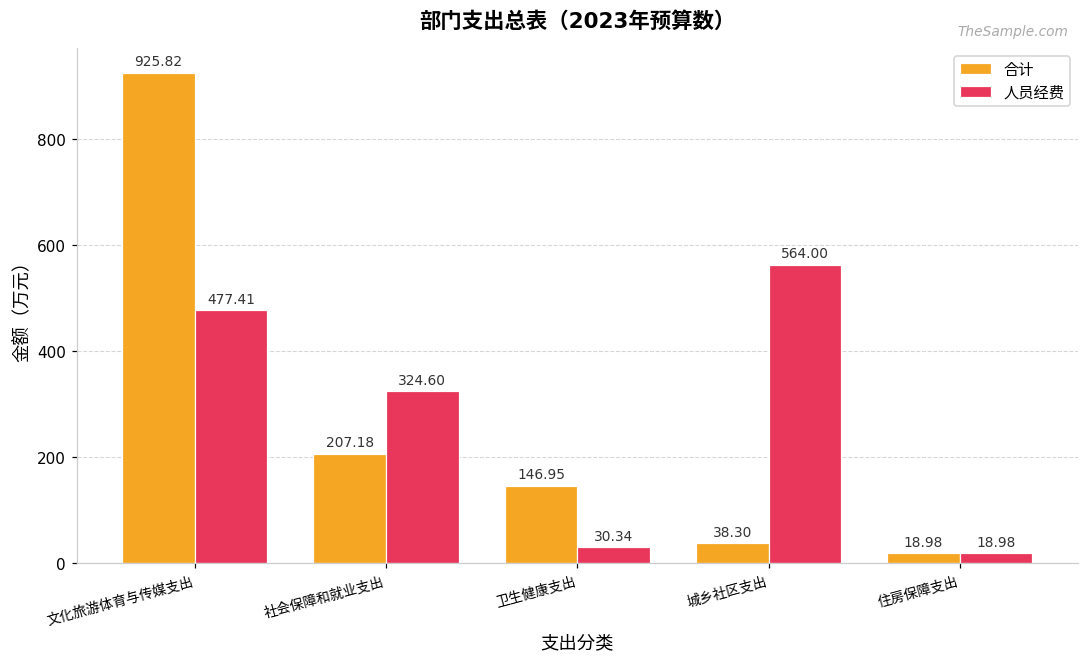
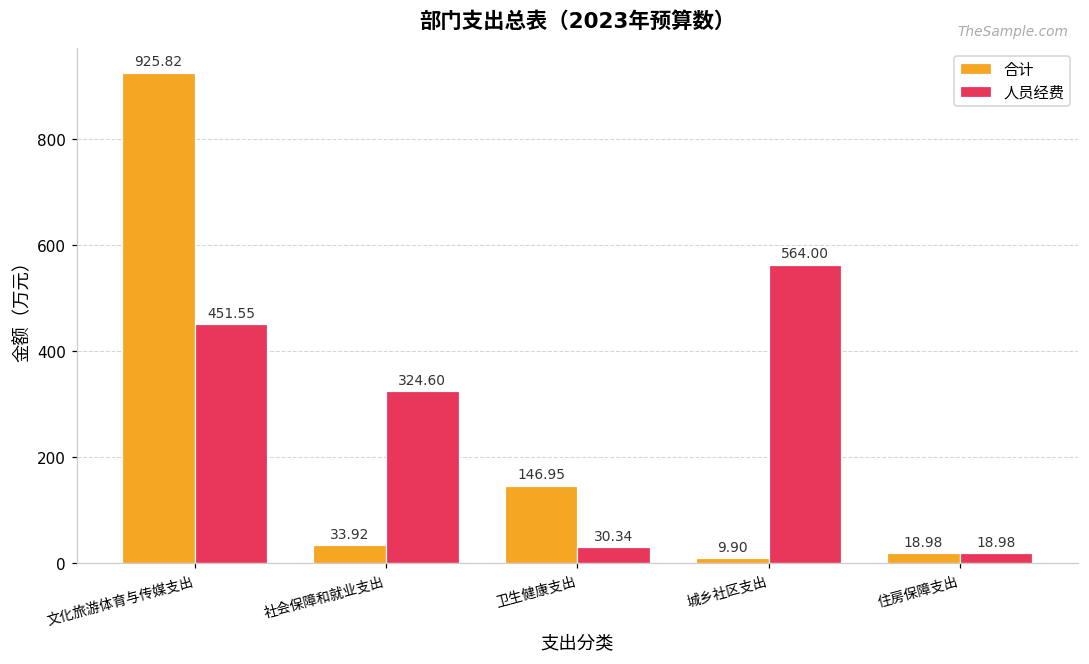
  {
    "合计": {
      "文化旅游体育与传媒支出": 925.82,
-     "社会保障和就业支出": 207.18,
+     "社会保障和就业支出": 33.92,
      "卫生健康支出": 146.95,
-     "城乡社区支出": 38.30,
+     "城乡社区支出": 9.90,
      "住房保障支出": 18.98
    },
    "人员经费": {
-     "文化旅游体育与传媒支出": 477.41,
+     "文化旅游体育与传媒支出": 451.55,
      "社会保障和就业支出": 324.60,
      "卫生健康支出": 30.34,
      "城乡社区支出": 564.00,
      "住房保障支出": 18.98
    }
  }
